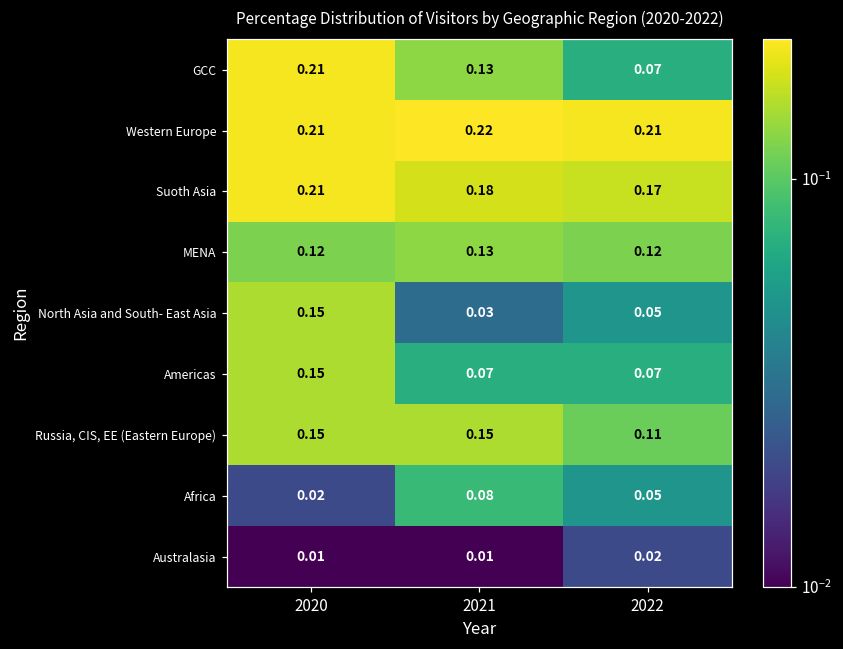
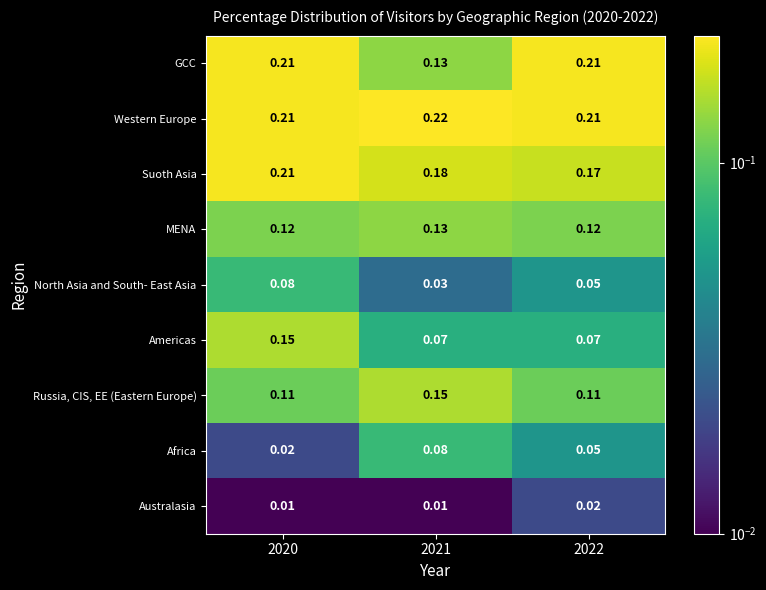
  {
    "GCC": {
      "2020": 0.21,
      "2021": 0.13,
-     "2022": 0.07
+     "2022": 0.21
    },
    "Western Europe": {
      "2020": 0.21,
      "2021": 0.22,
      "2022": 0.21
    },
    "Suoth Asia": {
      "2020": 0.21,
      "2021": 0.18,
      "2022": 0.17
    },
    "MENA": {
      "2020": 0.12,
      "2021": 0.13,
      "2022": 0.12
    },
    "North Asia and South- East Asia": {
-     "2020": 0.15,
+     "2020": 0.08,
      "2021": 0.03,
      "2022": 0.05
    },
    "Americas": {
      "2020": 0.15,
      "2021": 0.07,
      "2022": 0.07
    },
    "Russia, CIS, EE (Eastern Europe)": {
-     "2020": 0.15,
+     "2020": 0.11,
      "2021": 0.15,
      "2022": 0.11
    },
    "Africa": {
      "2020": 0.02,
      "2021": 0.08,
      "2022": 0.05
    },
    "Australasia": {
      "2020": 0.01,
      "2021": 0.01,
      "2022": 0.02
    }
  }
